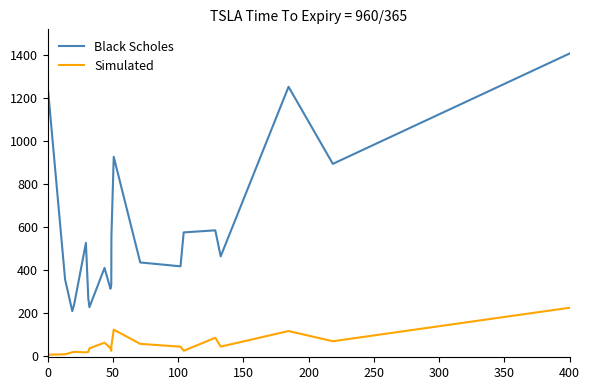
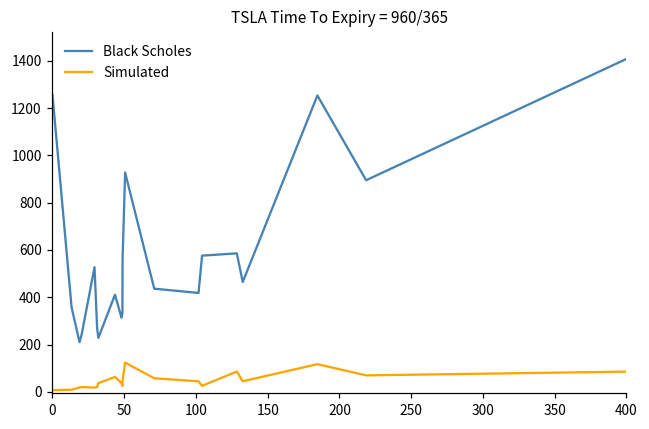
  {
    "Black Scholes": {
      "0": 1250,
      "400": 1410
    },
    "Simulated": {
      "0": 10,
-     "400": 230
+     "400": 90
    }
  }
